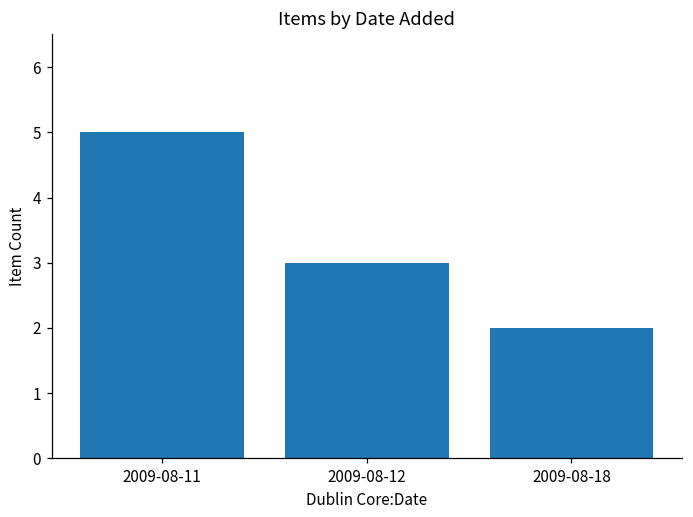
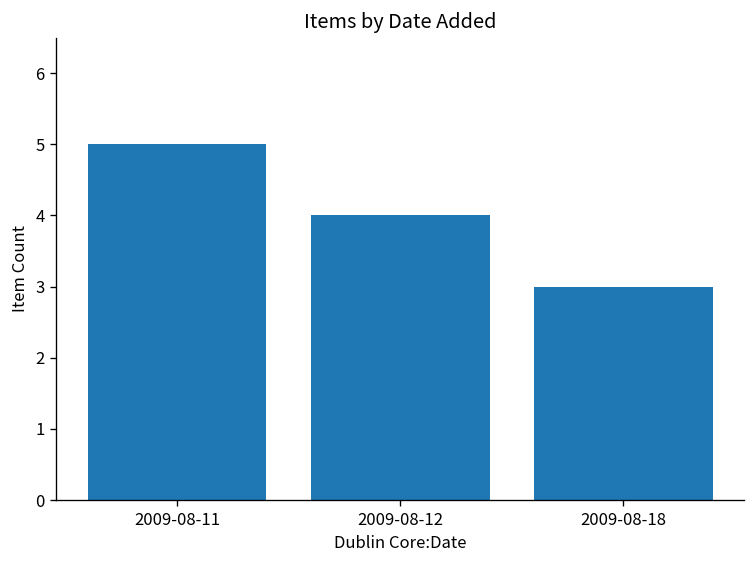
  {
    "2009-08-11": 5,
-   "2009-08-12": 3,
-   "2009-08-18": 2
+   "2009-08-12": 4,
+   "2009-08-18": 3
  }
